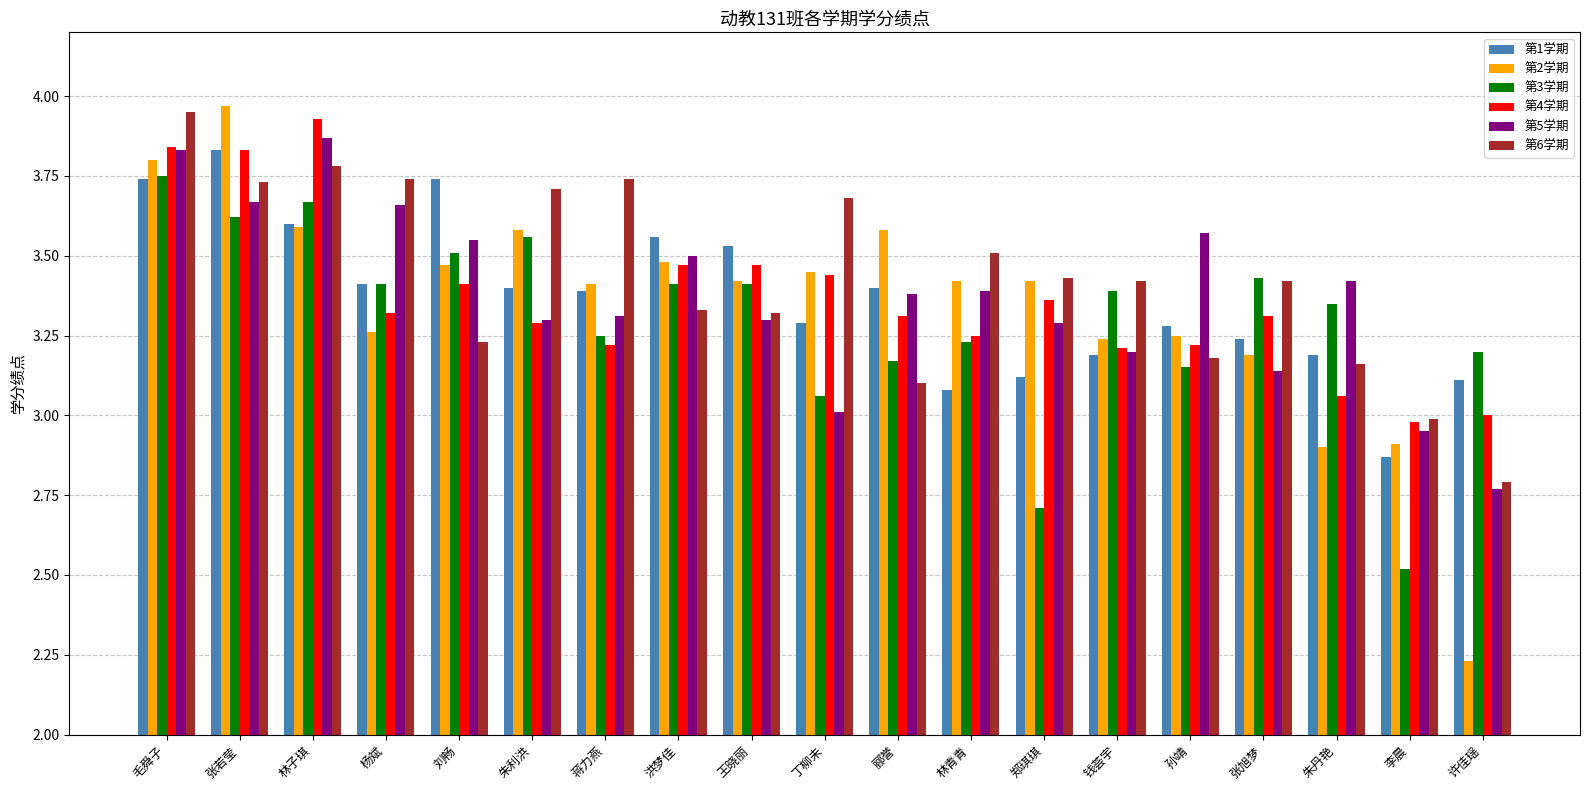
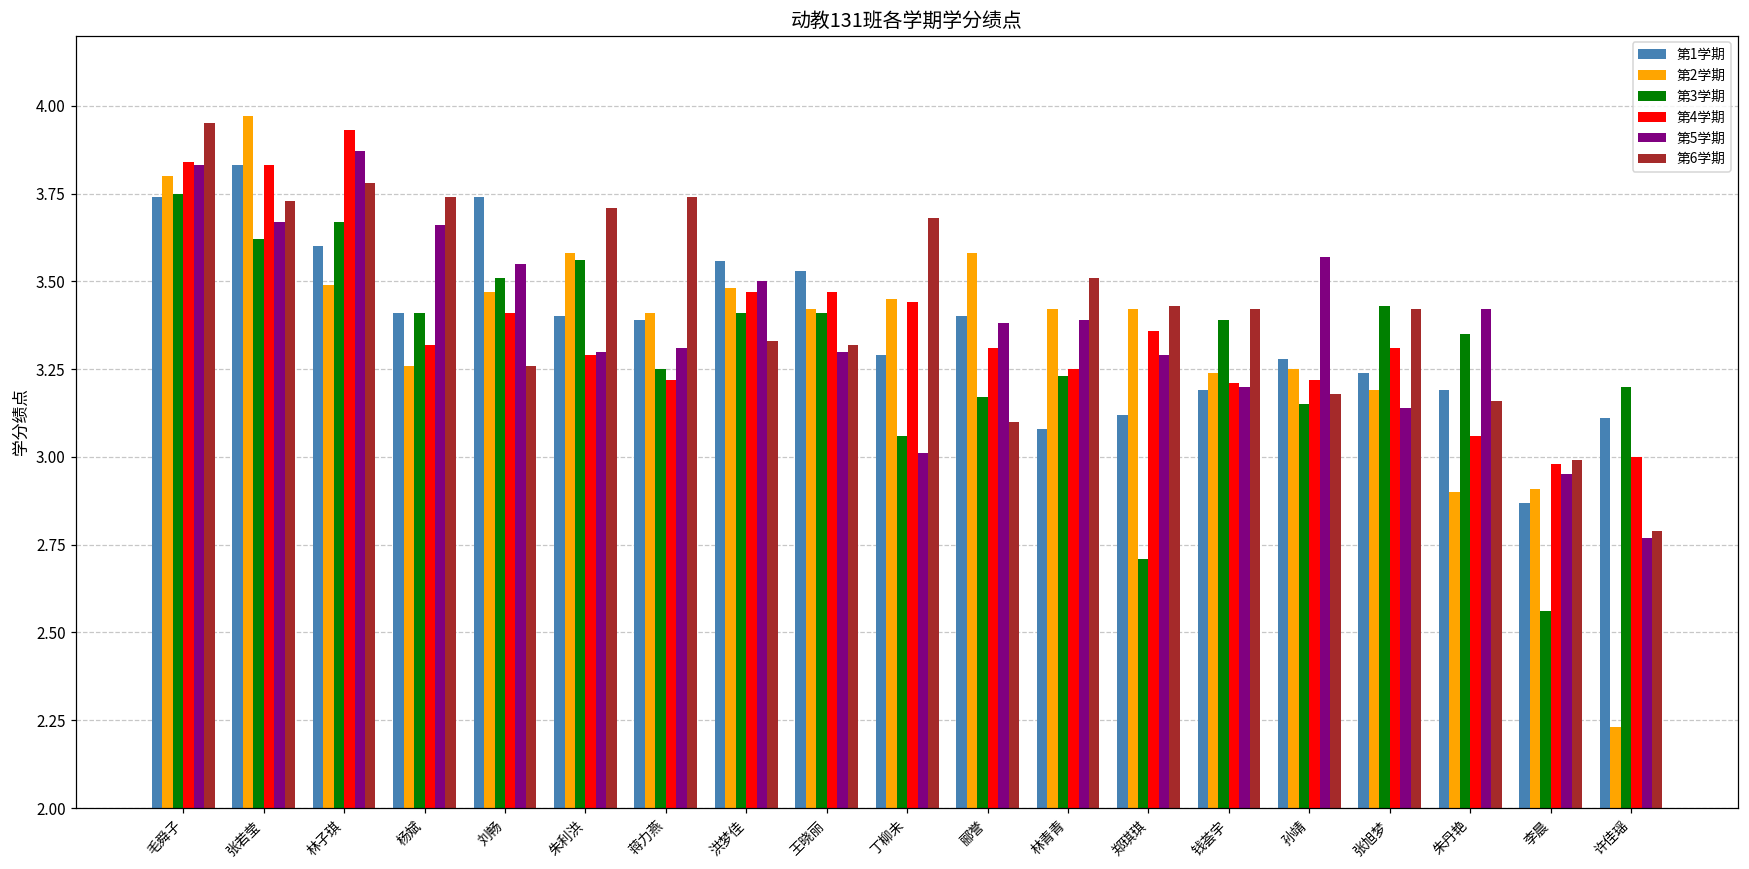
  {
    "第1学期": {
      "毛舜子": 3.74,
      "张若莹": 3.83,
      "林子琪": 3.60,
      "杨斌": 3.41,
      "刘畅": 3.74,
      "朱利洪": 3.40,
      "蒋力燕": 3.39,
      "洪梦佳": 3.56,
      "王晓丽": 3.53,
      "丁柳未": 3.29,
      "郦誉": 3.40,
      "林青青": 3.08,
      "郑琪琪": 3.12,
      "钱荟宇": 3.19,
      "孙靖": 3.28,
      "张旭梦": 3.24,
      "朱丹艳": 3.19,
      "李晨": 2.87,
      "许佳瑶": 3.11
    },
    "第2学期": {
      "毛舜子": 3.80,
      "张若莹": 3.97,
-     "林子琪": 3.59,
+     "林子琪": 3.49,
      "杨斌": 3.26,
      "刘畅": 3.47,
      "朱利洪": 3.58,
      "蒋力燕": 3.41,
      "洪梦佳": 3.48,
      "王晓丽": 3.42,
      "丁柳未": 3.45,
      "郦誉": 3.58,
      "林青青": 3.42,
      "郑琪琪": 3.42,
      "钱荟宇": 3.24,
      "孙靖": 3.25,
      "张旭梦": 3.19,
      "朱丹艳": 2.90,
      "李晨": 2.91,
      "许佳瑶": 2.23
    },
    "第3学期": {
      "毛舜子": 3.75,
      "张若莹": 3.62,
      "林子琪": 3.67,
      "杨斌": 3.41,
      "刘畅": 3.51,
      "朱利洪": 3.56,
      "蒋力燕": 3.25,
      "洪梦佳": 3.41,
      "王晓丽": 3.41,
      "丁柳未": 3.06,
      "郦誉": 3.17,
      "林青青": 3.23,
      "郑琪琪": 2.71,
      "钱荟宇": 3.39,
      "孙靖": 3.15,
      "张旭梦": 3.43,
      "朱丹艳": 3.35,
-     "李晨": 2.52,
+     "李晨": 2.56,
      "许佳瑶": 3.20
    },
    "第4学期": {
      "毛舜子": 3.84,
      "张若莹": 3.83,
      "林子琪": 3.93,
      "杨斌": 3.32,
      "刘畅": 3.41,
      "朱利洪": 3.29,
      "蒋力燕": 3.22,
      "洪梦佳": 3.47,
      "王晓丽": 3.47,
      "丁柳未": 3.44,
      "郦誉": 3.31,
      "林青青": 3.25,
      "郑琪琪": 3.36,
      "钱荟宇": 3.21,
      "孙靖": 3.22,
      "张旭梦": 3.31,
      "朱丹艳": 3.06,
      "李晨": 2.98,
      "许佳瑶": 3.00
    },
    "第5学期": {
      "毛舜子": 3.83,
      "张若莹": 3.67,
      "林子琪": 3.87,
      "杨斌": 3.66,
      "刘畅": 3.55,
      "朱利洪": 3.30,
      "蒋力燕": 3.31,
      "洪梦佳": 3.50,
      "王晓丽": 3.30,
      "丁柳未": 3.01,
      "郦誉": 3.38,
      "林青青": 3.39,
      "郑琪琪": 3.29,
      "钱荟宇": 3.20,
      "孙靖": 3.57,
      "张旭梦": 3.14,
      "朱丹艳": 3.42,
      "李晨": 2.95,
      "许佳瑶": 2.77
    },
    "第6学期": {
      "毛舜子": 3.95,
      "张若莹": 3.73,
      "林子琪": 3.78,
      "杨斌": 3.74,
-     "刘畅": 3.23,
+     "刘畅": 3.26,
      "朱利洪": 3.71,
      "蒋力燕": 3.74,
      "洪梦佳": 3.33,
      "王晓丽": 3.32,
      "丁柳未": 3.68,
      "郦誉": 3.10,
      "林青青": 3.51,
      "郑琪琪": 3.43,
      "钱荟宇": 3.42,
      "孙靖": 3.18,
      "张旭梦": 3.42,
      "朱丹艳": 3.16,
      "李晨": 2.99,
      "许佳瑶": 2.79
    }
  }
